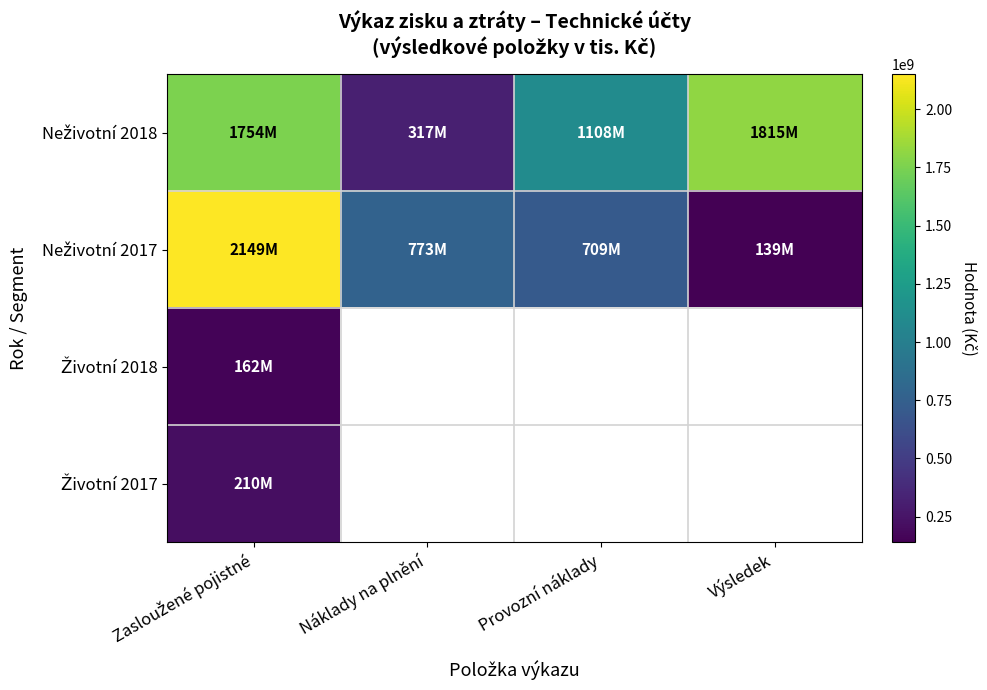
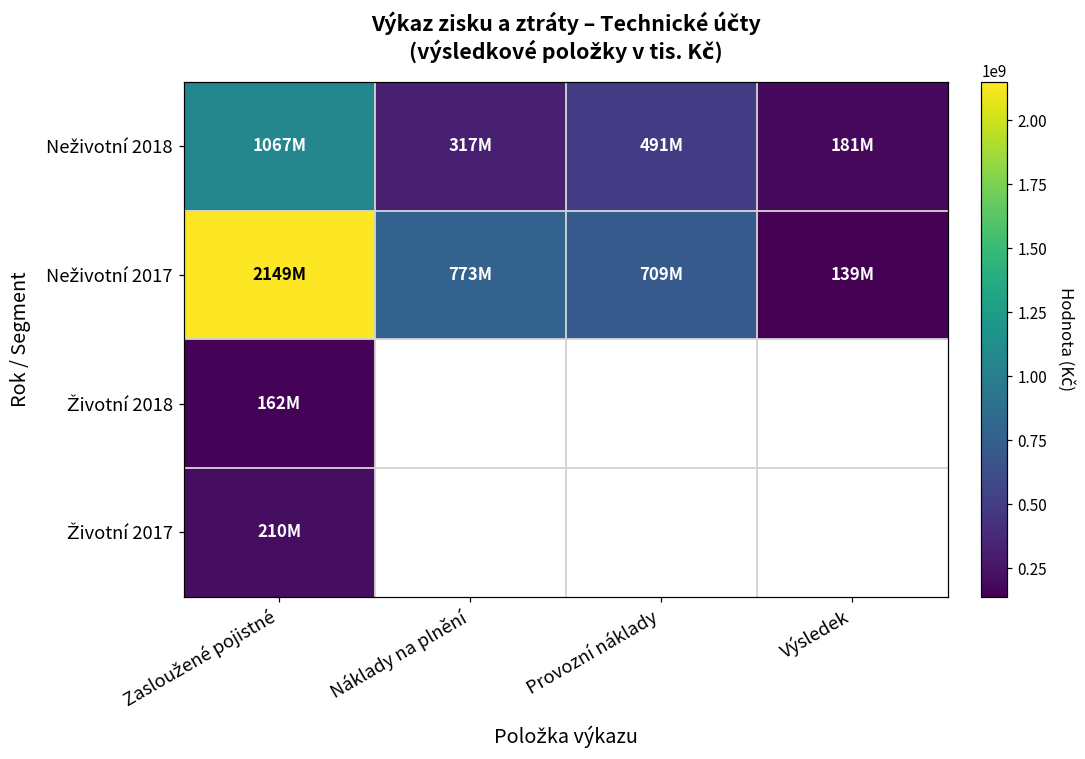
  {
    "Neživotní 2018": {
-     "Zasloužené pojistné": "1754M",
+     "Zasloužené pojistné": "1067M",
      "Náklady na plnění": "317M",
-     "Provozní náklady": "1108M",
-     "Výsledek": "1815M"
+     "Provozní náklady": "491M",
+     "Výsledek": "181M"
    },
    "Neživotní 2017": {
      "Zasloužené pojistné": "2149M",
      "Náklady na plnění": "773M",
      "Provozní náklady": "709M",
      "Výsledek": "139M"
    },
    "Životní 2018": {
      "Zasloužené pojistné": "162M"
    },
    "Životní 2017": {
      "Zasloužené pojistné": "210M"
    }
  }
